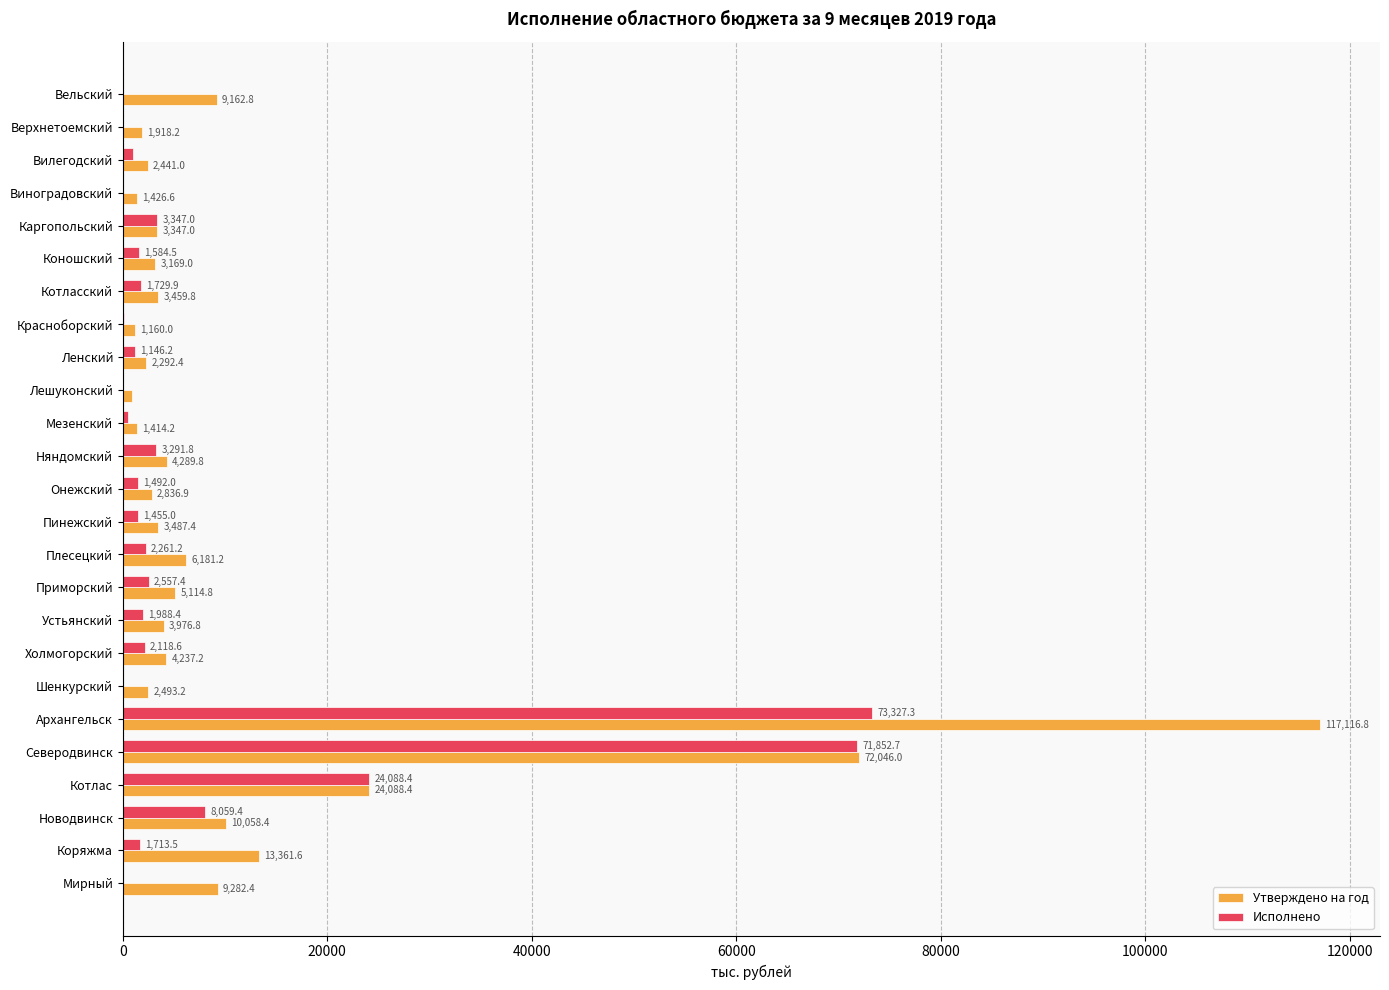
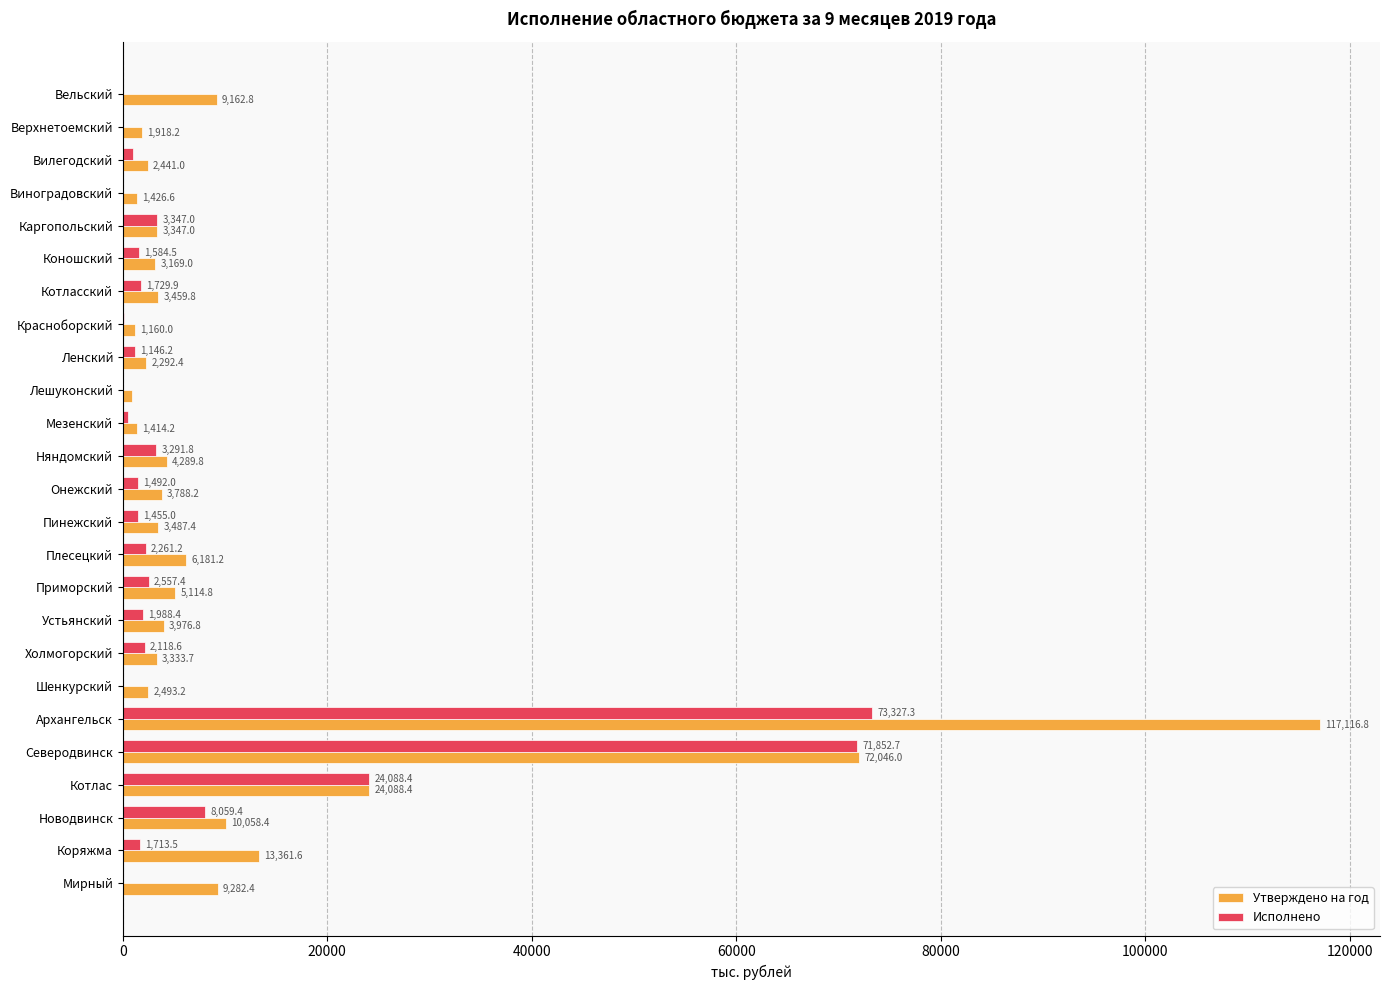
  {
    "Утверждено на год": {
      "Вельский": "9,162.8",
      "Верхнетоемский": "1,918.2",
      "Вилегодский": "2,441.0",
      "Виноградовский": "1,426.6",
      "Каргопольский": "3,347.0",
      "Коношский": "3,169.0",
      "Котласский": "3,459.8",
      "Красноборский": "1,160.0",
      "Ленский": "2,292.4",
      "Мезенский": "1,414.2",
      "Няндомский": "4,289.8",
-     "Онежский": "2,836.9",
+     "Онежский": "3,788.2",
      "Пинежский": "3,487.4",
      "Плесецкий": "6,181.2",
      "Приморский": "5,114.8",
      "Устьянский": "3,976.8",
-     "Холмогорский": "4,237.2",
+     "Холмогорский": "3,333.7",
      "Шенкурский": "2,493.2",
      "Архангельск": "117,116.8",
      "Северодвинск": "72,046.0",
      "Котлас": "24,088.4",
      "Новодвинск": "10,058.4",
      "Коряжма": "13,361.6",
      "Мирный": "9,282.4"
    },
    "Исполнено": {
      "Каргопольский": "3,347.0",
      "Коношский": "1,584.5",
      "Котласский": "1,729.9",
      "Ленский": "1,146.2",
      "Няндомский": "3,291.8",
      "Онежский": "1,492.0",
      "Пинежский": "1,455.0",
      "Плесецкий": "2,261.2",
      "Приморский": "2,557.4",
      "Устьянский": "1,988.4",
      "Холмогорский": "2,118.6",
      "Архангельск": "73,327.3",
      "Северодвинск": "71,852.7",
      "Котлас": "24,088.4",
      "Новодвинск": "8,059.4",
      "Коряжма": "1,713.5"
    }
  }
